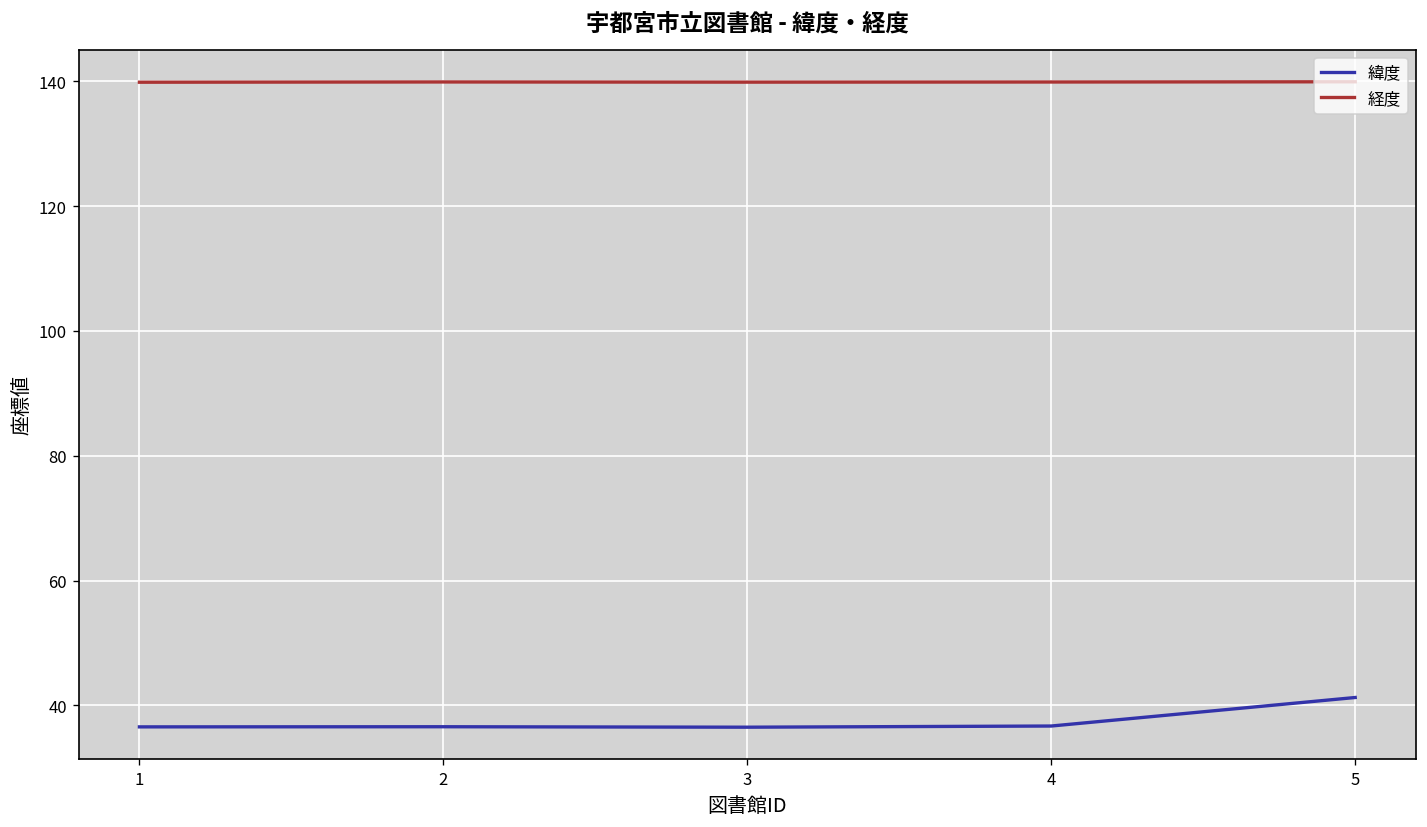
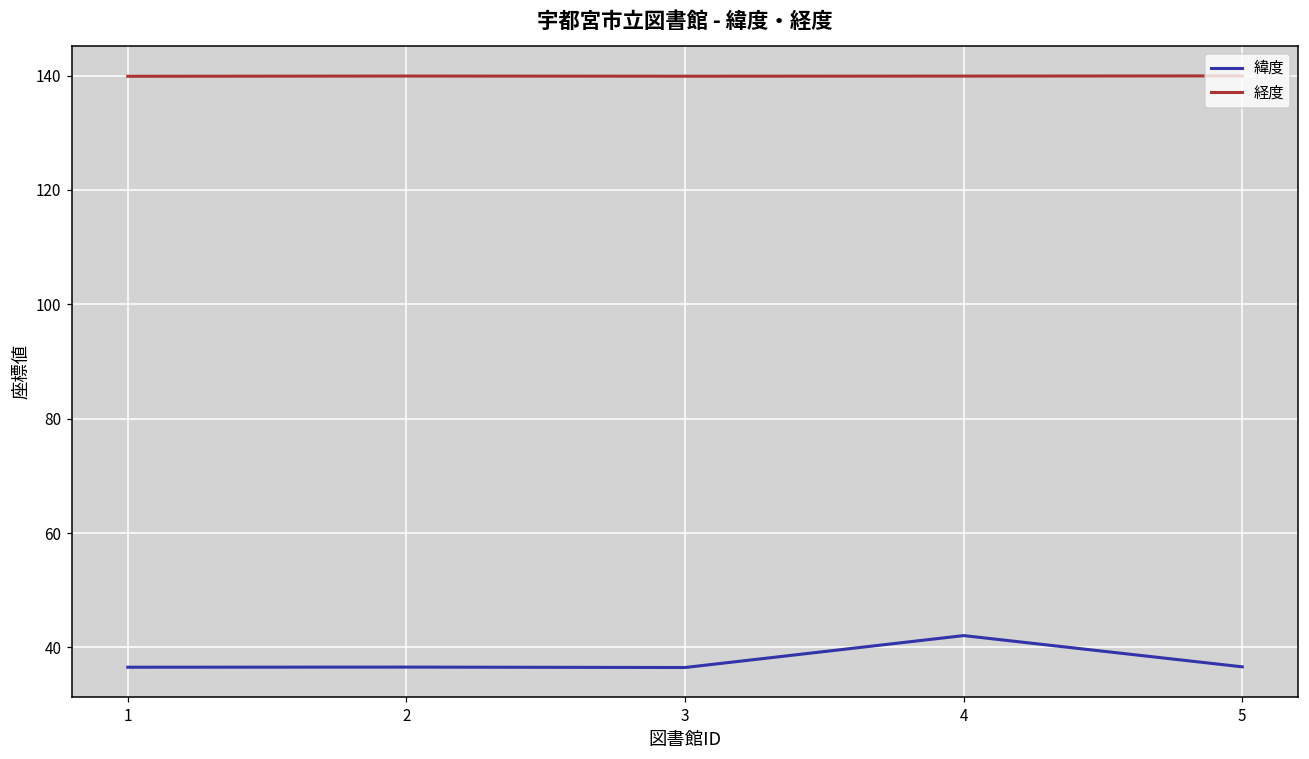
  {
    "緯度": {
      "1": 37,
      "2": 37,
      "3": 36,
-     "4": 37,
-     "5": 41
+     "4": 42,
+     "5": 37
    },
    "経度": {
      "1": 140,
      "2": 140,
      "3": 140,
      "4": 140
    }
  }
